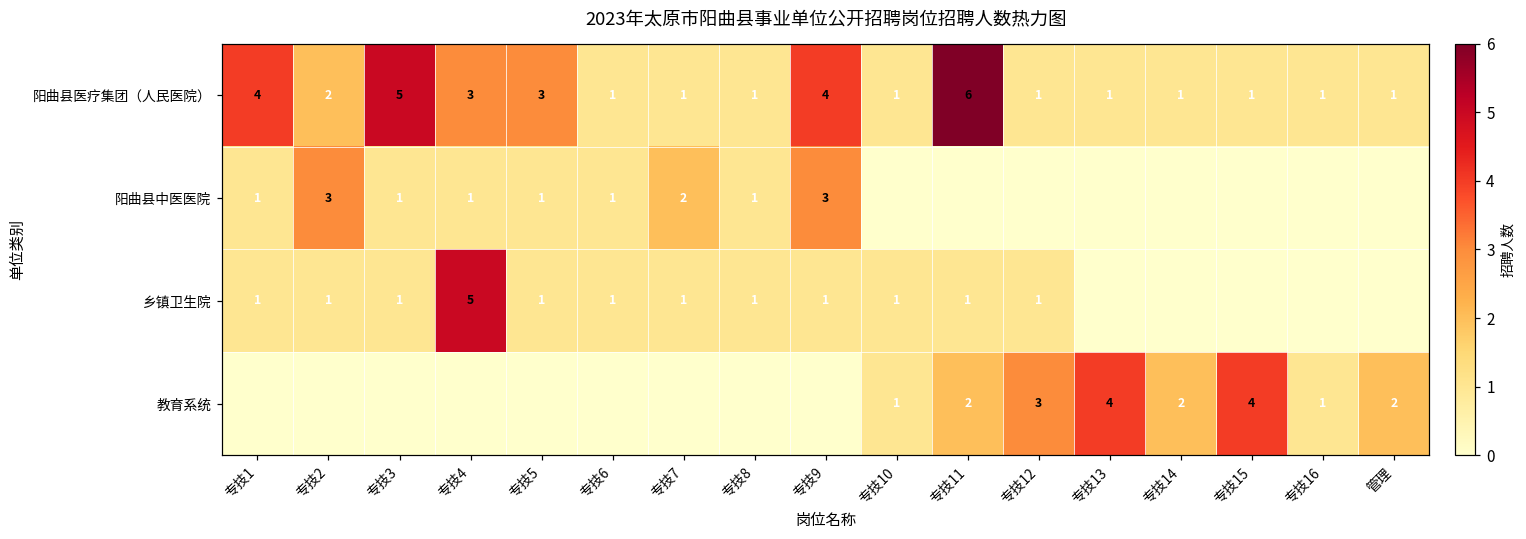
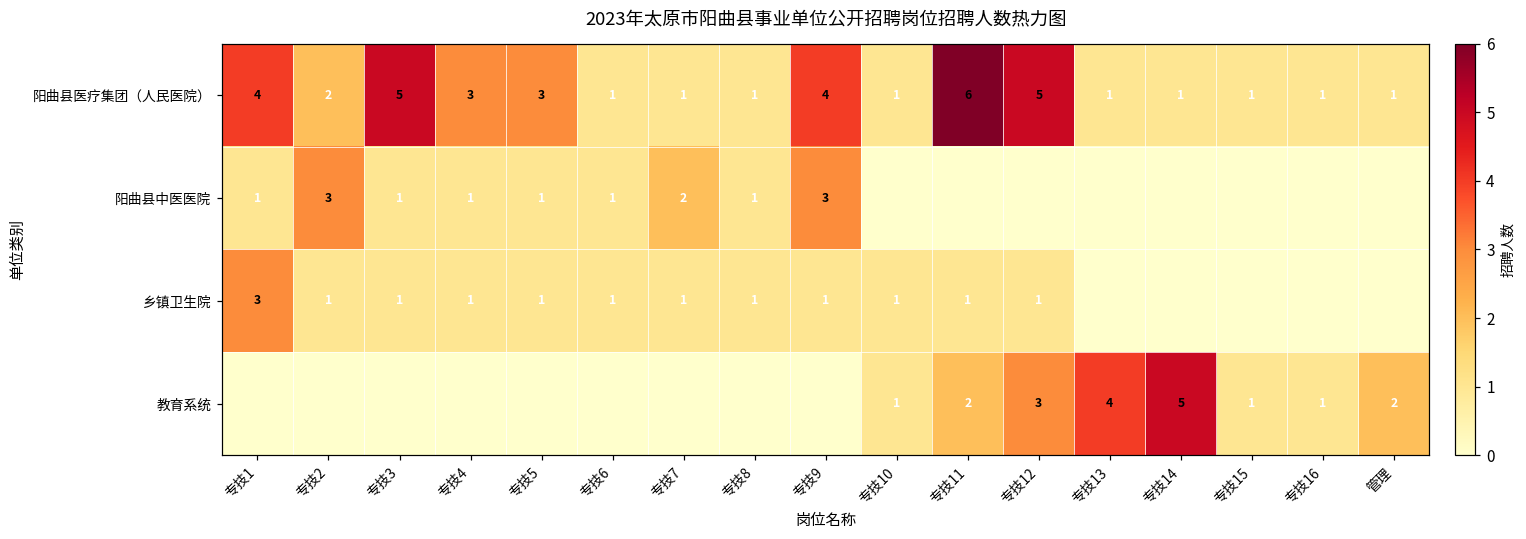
  {
    "阳曲县医疗集团（人民医院）": {
      "专技1": 4,
      "专技2": 2,
      "专技3": 5,
      "专技4": 3,
      "专技5": 3,
      "专技6": 1,
      "专技7": 1,
      "专技8": 1,
      "专技9": 4,
      "专技10": 1,
      "专技11": 6,
-     "专技12": 1,
+     "专技12": 5,
      "专技13": 1,
      "专技14": 1,
      "专技15": 1,
      "专技16": 1,
      "管理": 1
    },
    "阳曲县中医医院": {
      "专技1": 1,
      "专技2": 3,
      "专技3": 1,
      "专技4": 1,
      "专技5": 1,
      "专技6": 1,
      "专技7": 2,
      "专技8": 1,
      "专技9": 3
    },
    "乡镇卫生院": {
-     "专技1": 1,
+     "专技1": 3,
      "专技2": 1,
      "专技3": 1,
-     "专技4": 5,
+     "专技4": 1,
      "专技5": 1,
      "专技6": 1,
      "专技7": 1,
      "专技8": 1,
      "专技9": 1,
      "专技10": 1,
      "专技11": 1,
      "专技12": 1
    },
    "教育系统": {
      "专技10": 1,
      "专技11": 2,
      "专技12": 3,
      "专技13": 4,
-     "专技14": 2,
-     "专技15": 4,
+     "专技14": 5,
+     "专技15": 1,
      "专技16": 1,
      "管理": 2
    }
  }
